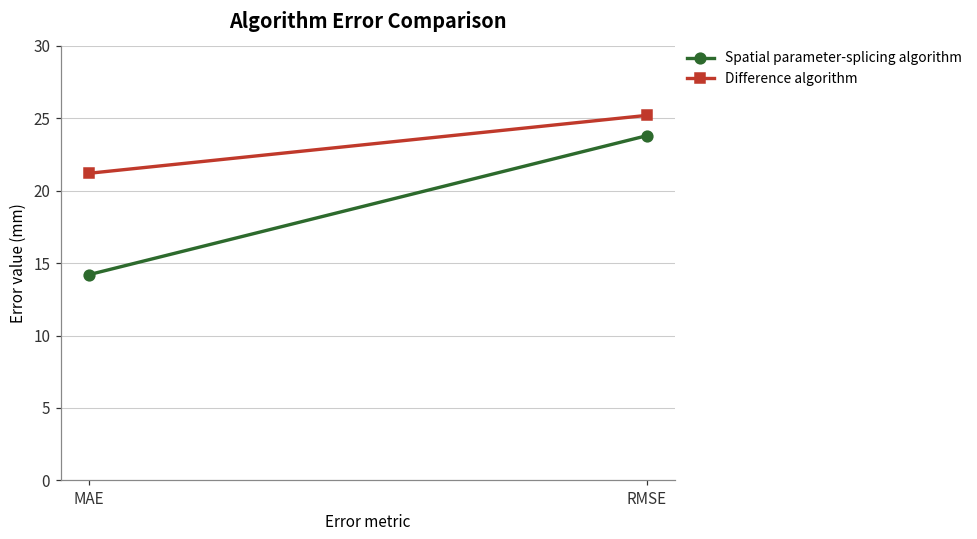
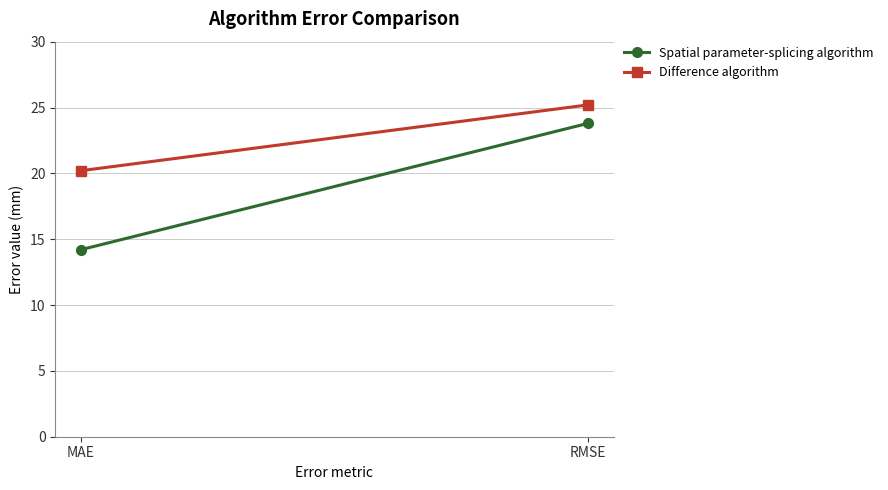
  {
    "Spatial parameter-splicing algorithm": {
      "MAE": 14.2,
      "RMSE": 23.8
    },
    "Difference algorithm": {
-     "MAE": 21.2,
+     "MAE": 20.2,
      "RMSE": 25.2
    }
  }
